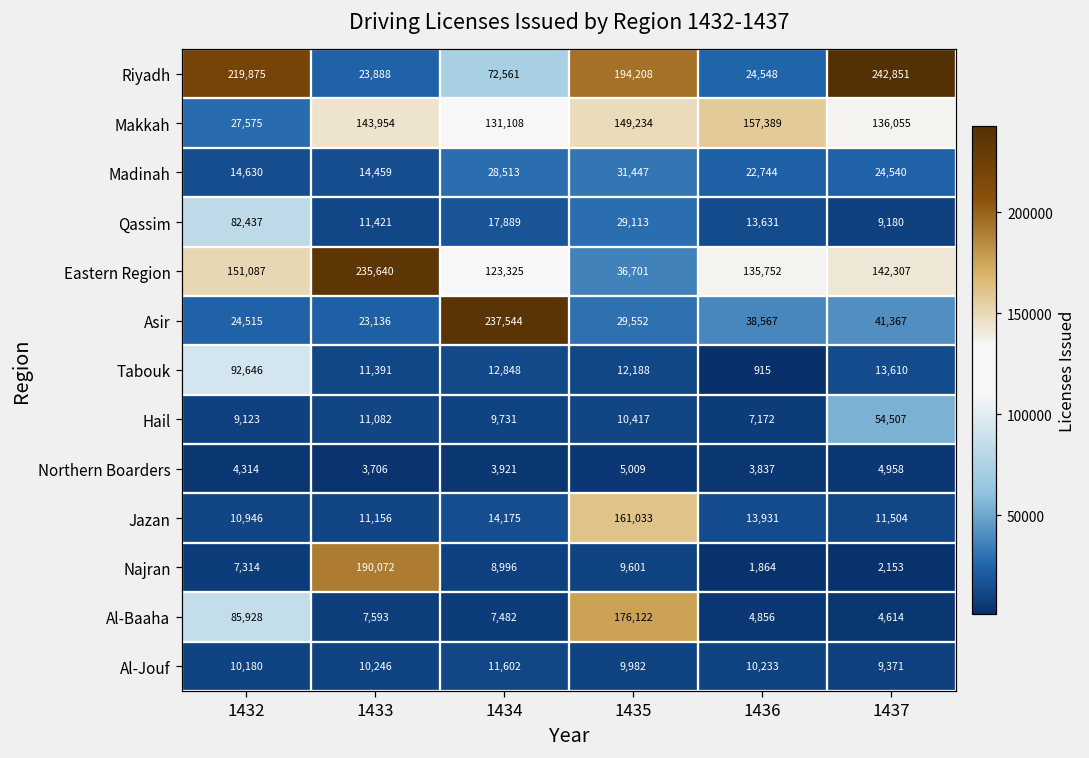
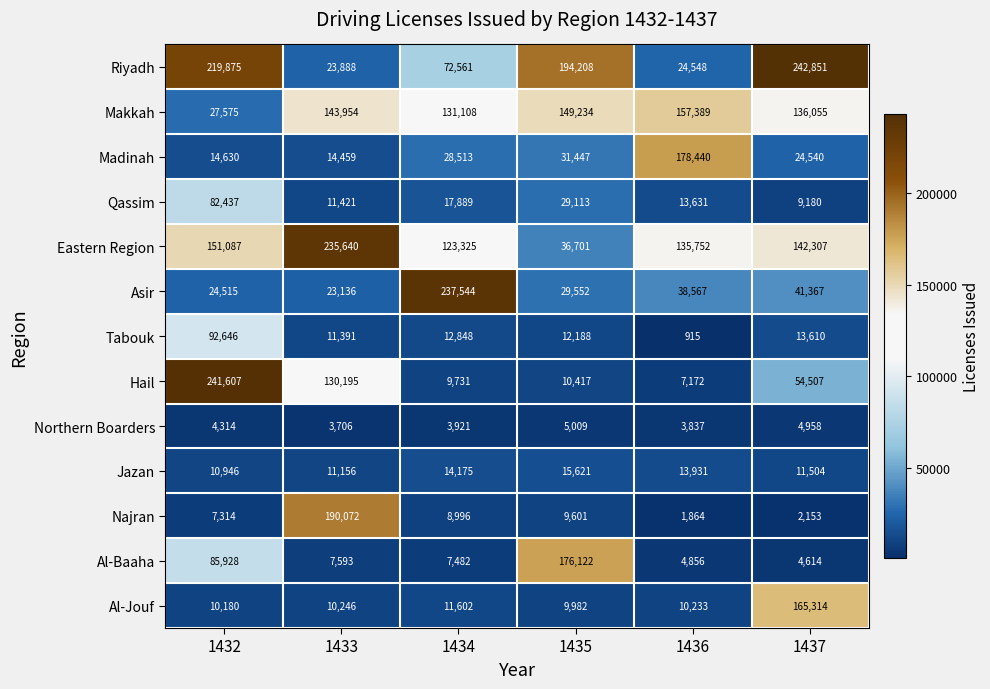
  {
    "Riyadh": {
      "1432": "219,875",
      "1433": "23,888",
      "1434": "72,561",
      "1435": "194,208",
      "1436": "24,548",
      "1437": "242,851"
    },
    "Makkah": {
      "1432": "27,575",
      "1433": "143,954",
      "1434": "131,108",
      "1435": "149,234",
      "1436": "157,389",
      "1437": "136,055"
    },
    "Madinah": {
      "1432": "14,630",
      "1433": "14,459",
      "1434": "28,513",
      "1435": "31,447",
-     "1436": "22,744",
+     "1436": "178,440",
      "1437": "24,540"
    },
    "Qassim": {
      "1432": "82,437",
      "1433": "11,421",
      "1434": "17,889",
      "1435": "29,113",
      "1436": "13,631",
      "1437": "9,180"
    },
    "Eastern Region": {
      "1432": "151,087",
      "1433": "235,640",
      "1434": "123,325",
      "1435": "36,701",
      "1436": "135,752",
      "1437": "142,307"
    },
    "Asir": {
      "1432": "24,515",
      "1433": "23,136",
      "1434": "237,544",
      "1435": "29,552",
      "1436": "38,567",
      "1437": "41,367"
    },
    "Tabouk": {
      "1432": "92,646",
      "1433": "11,391",
      "1434": "12,848",
      "1435": "12,188",
      "1436": "915",
      "1437": "13,610"
    },
    "Hail": {
-     "1432": "9,123",
-     "1433": "11,082",
+     "1432": "241,607",
+     "1433": "130,195",
      "1434": "9,731",
      "1435": "10,417",
      "1436": "7,172",
      "1437": "54,507"
    },
    "Northern Boarders": {
      "1432": "4,314",
      "1433": "3,706",
      "1434": "3,921",
      "1435": "5,009",
      "1436": "3,837",
      "1437": "4,958"
    },
    "Jazan": {
      "1432": "10,946",
      "1433": "11,156",
      "1434": "14,175",
-     "1435": "161,033",
+     "1435": "15,621",
      "1436": "13,931",
      "1437": "11,504"
    },
    "Najran": {
      "1432": "7,314",
      "1433": "190,072",
      "1434": "8,996",
      "1435": "9,601",
      "1436": "1,864",
      "1437": "2,153"
    },
    "Al-Baaha": {
      "1432": "85,928",
      "1433": "7,593",
      "1434": "7,482",
      "1435": "176,122",
      "1436": "4,856",
      "1437": "4,614"
    },
    "Al-Jouf": {
      "1432": "10,180",
      "1433": "10,246",
      "1434": "11,602",
      "1435": "9,982",
      "1436": "10,233",
-     "1437": "9,371"
+     "1437": "165,314"
    }
  }
